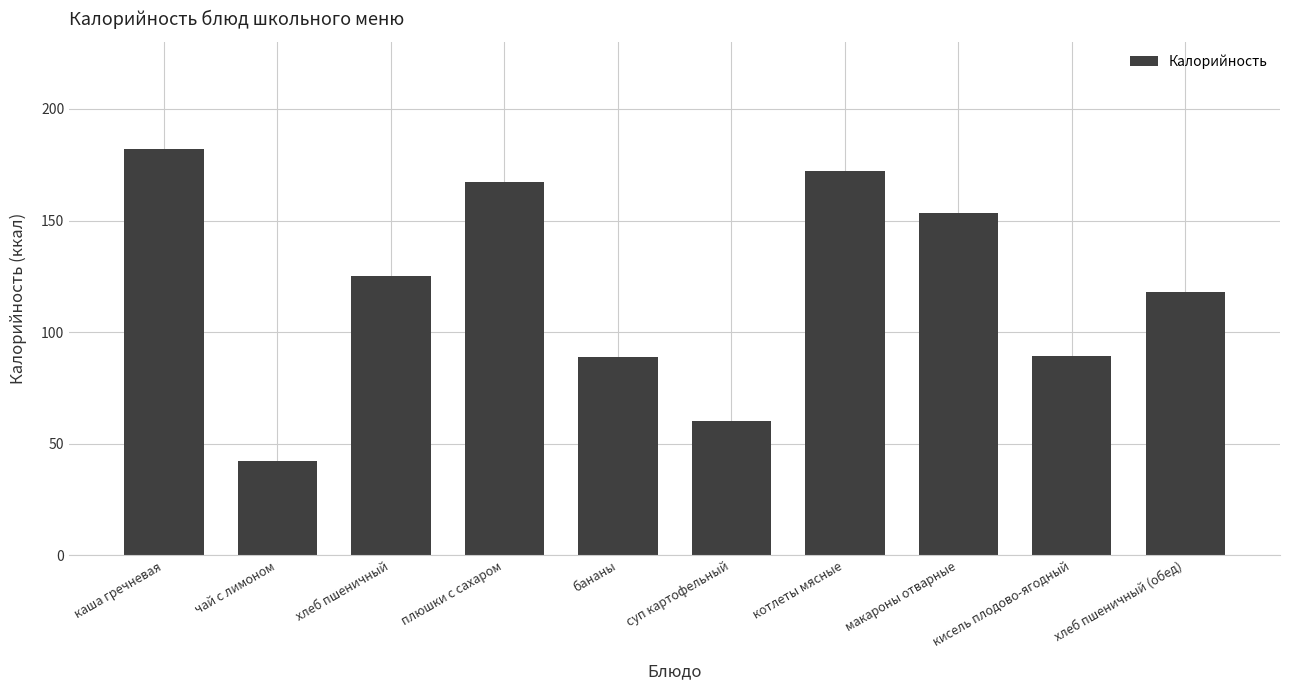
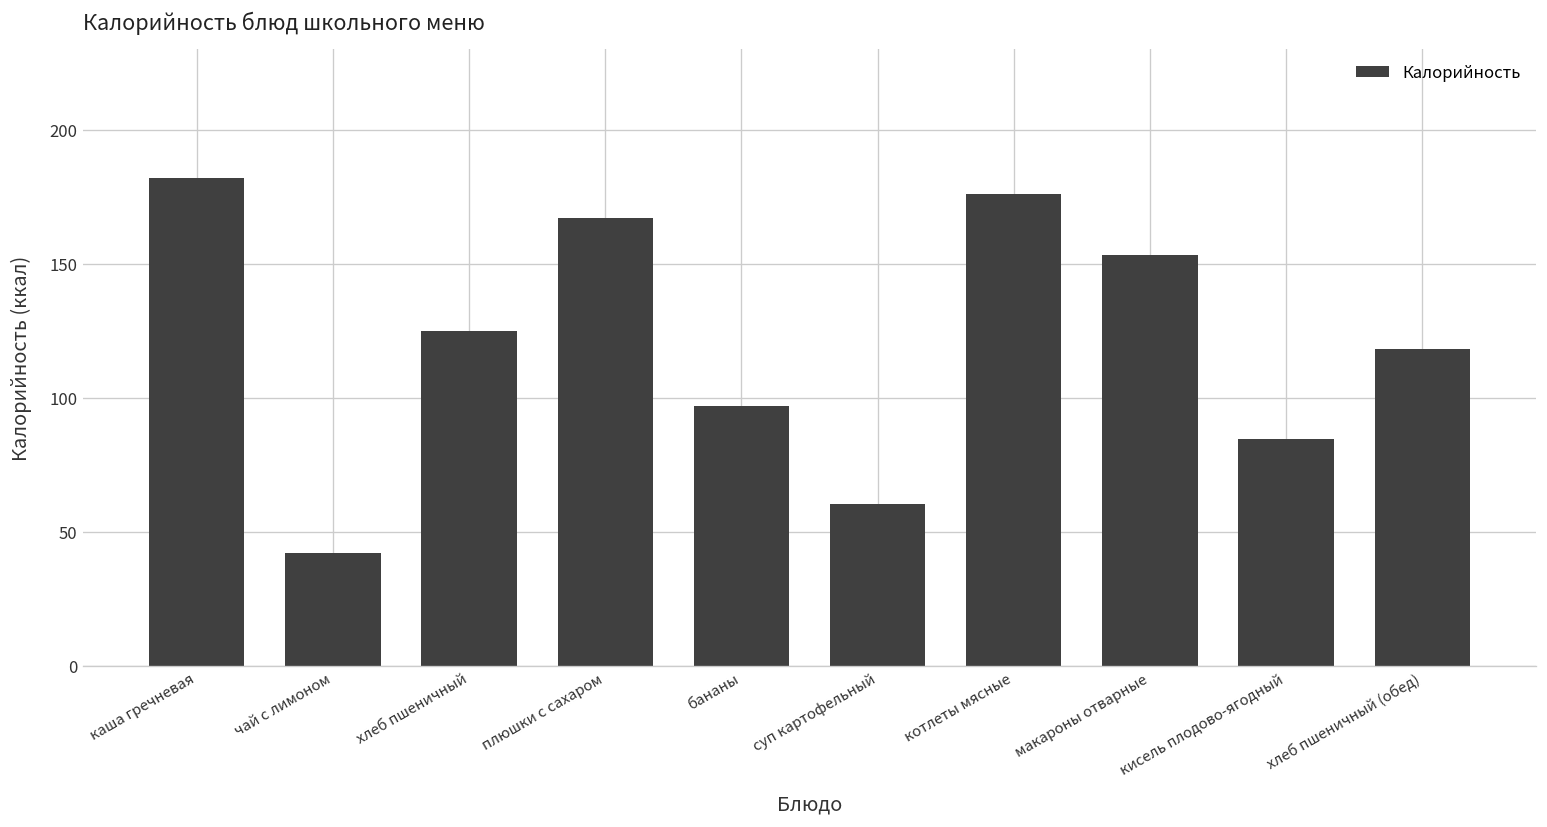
  {
    "каша гречневая": 182,
    "чай с лимоном": 42,
    "хлеб пшеничный": 125,
    "плюшки с сахаром": 167,
-   "бананы": 89,
+   "бананы": 97,
    "суп картофельный": 60,
-   "котлеты мясные": 172,
+   "котлеты мясные": 176,
    "макароны отварные": 153,
-   "кисель плодово-ягодный": 89,
+   "кисель плодово-ягодный": 85,
    "хлеб пшеничный (обед)": 118
  }
